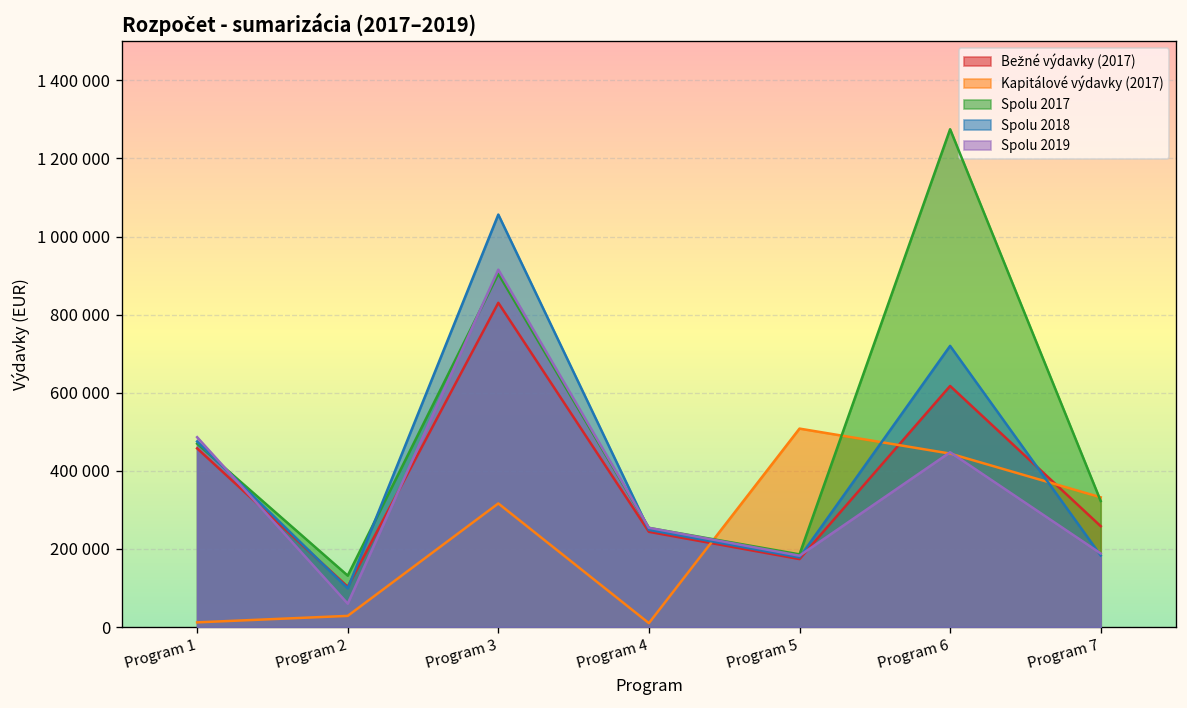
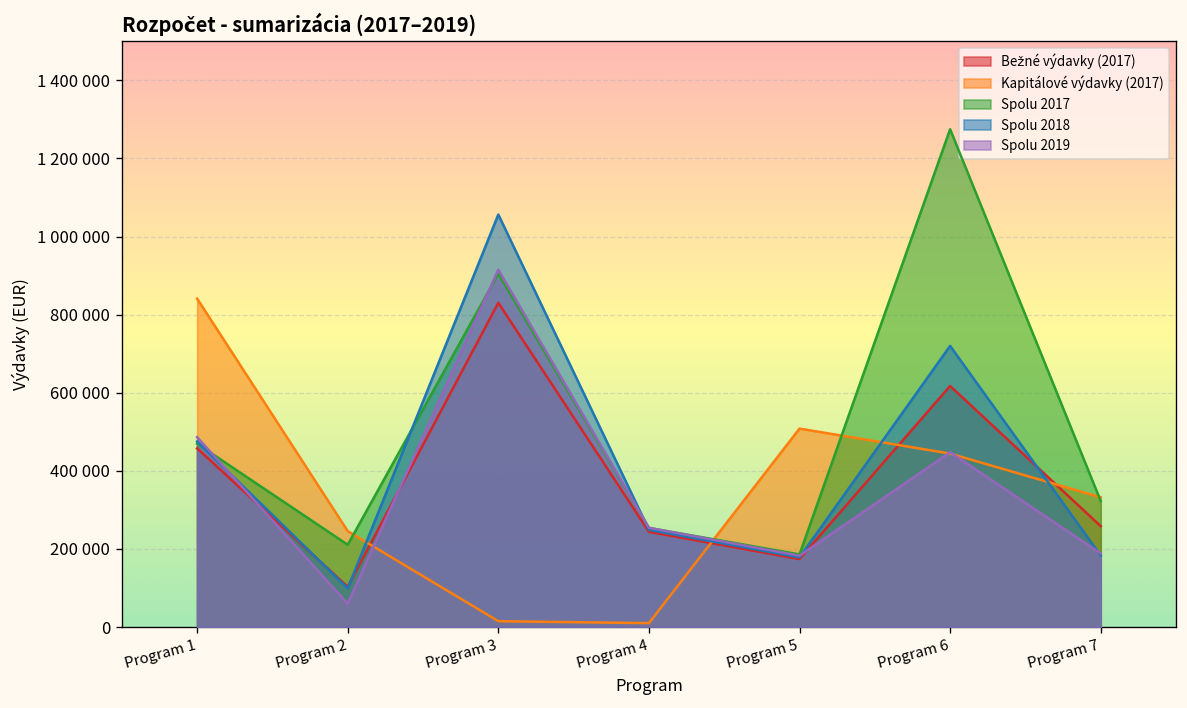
  {
    "Bežné výdavky (2017)": {
      "Program 1": 460000,
      "Program 3": 830000,
      "Program 6": 620000,
      "Program 7": 260000
    },
    "Kapitálové výdavky (2017)": {
-     "Program 1": 10000,
-     "Program 2": 30000,
-     "Program 3": 320000,
+     "Program 1": 840000,
+     "Program 2": 250000,
+     "Program 3": 20000,
      "Program 4": 10000,
      "Program 5": 510000,
      "Program 7": 330000
    },
    "Spolu 2017": {
-     "Program 2": 130000,
+     "Program 2": 210000,
      "Program 3": 900000,
      "Program 6": 1270000,
      "Program 7": 320000
    },
    "Spolu 2018": {
      "Program 3": 1060000,
      "Program 6": 720000
    },
    "Spolu 2019": {
      "Program 1": 490000,
      "Program 2": 60000,
      "Program 3": 920000
    }
  }
